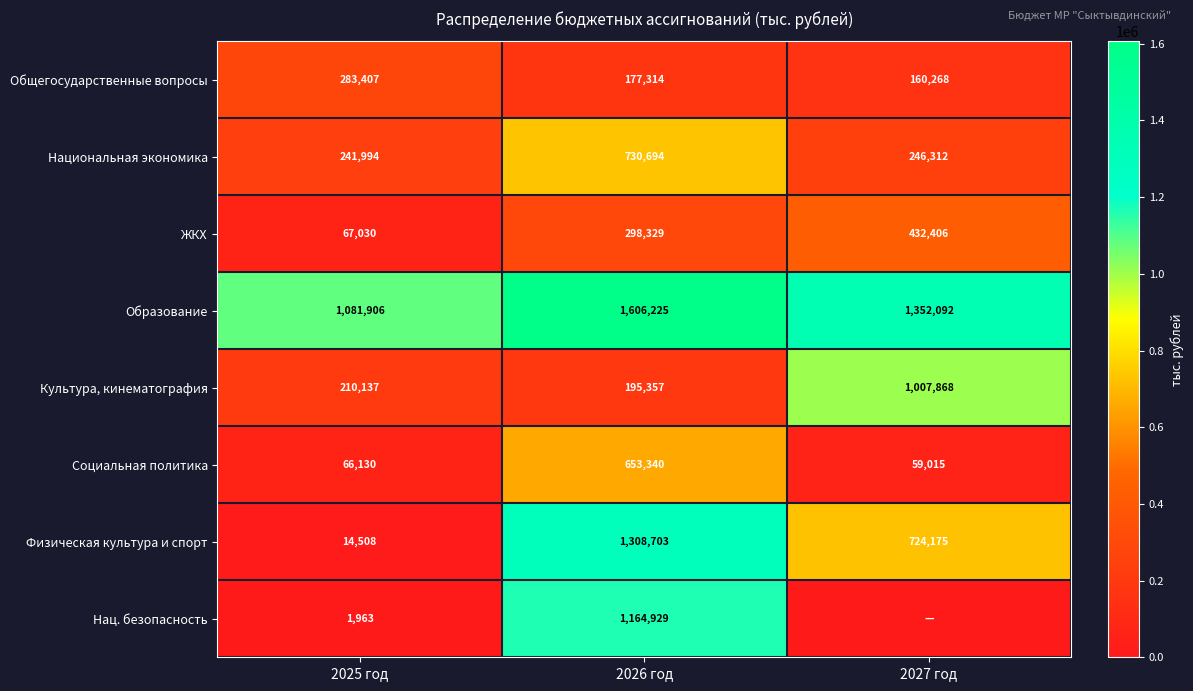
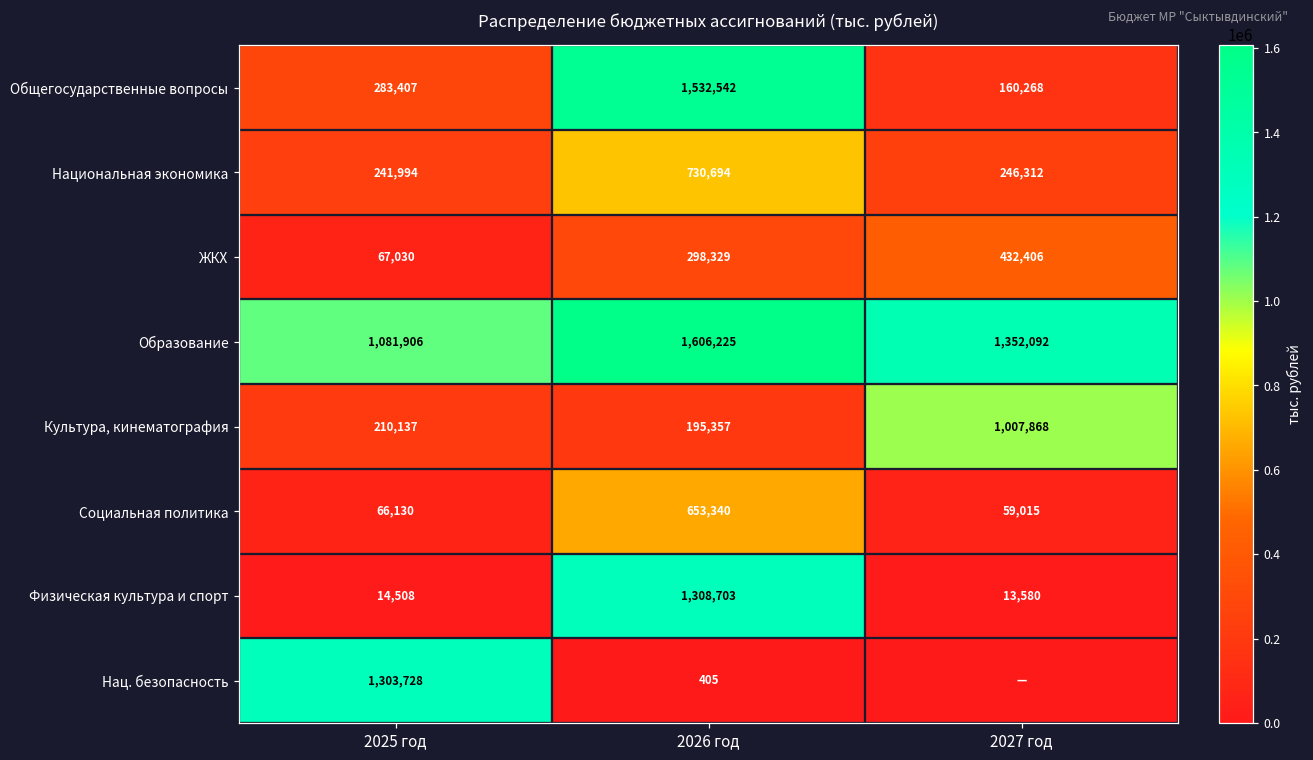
  {
    "Общегосударственные вопросы": {
      "2025 год": "283,407",
-     "2026 год": "177,314",
+     "2026 год": "1,532,542",
      "2027 год": "160,268"
    },
    "Национальная экономика": {
      "2025 год": "241,994",
      "2026 год": "730,694",
      "2027 год": "246,312"
    },
    "ЖКХ": {
      "2025 год": "67,030",
      "2026 год": "298,329",
      "2027 год": "432,406"
    },
    "Образование": {
      "2025 год": "1,081,906",
      "2026 год": "1,606,225",
      "2027 год": "1,352,092"
    },
    "Культура, кинематография": {
      "2025 год": "210,137",
      "2026 год": "195,357",
      "2027 год": "1,007,868"
    },
    "Социальная политика": {
      "2025 год": "66,130",
      "2026 год": "653,340",
      "2027 год": "59,015"
    },
    "Физическая культура и спорт": {
      "2025 год": "14,508",
      "2026 год": "1,308,703",
-     "2027 год": "724,175"
+     "2027 год": "13,580"
    },
    "Нац. безопасность": {
-     "2025 год": "1,963",
-     "2026 год": "1,164,929"
+     "2025 год": "1,303,728",
+     "2026 год": "405"
    }
  }
